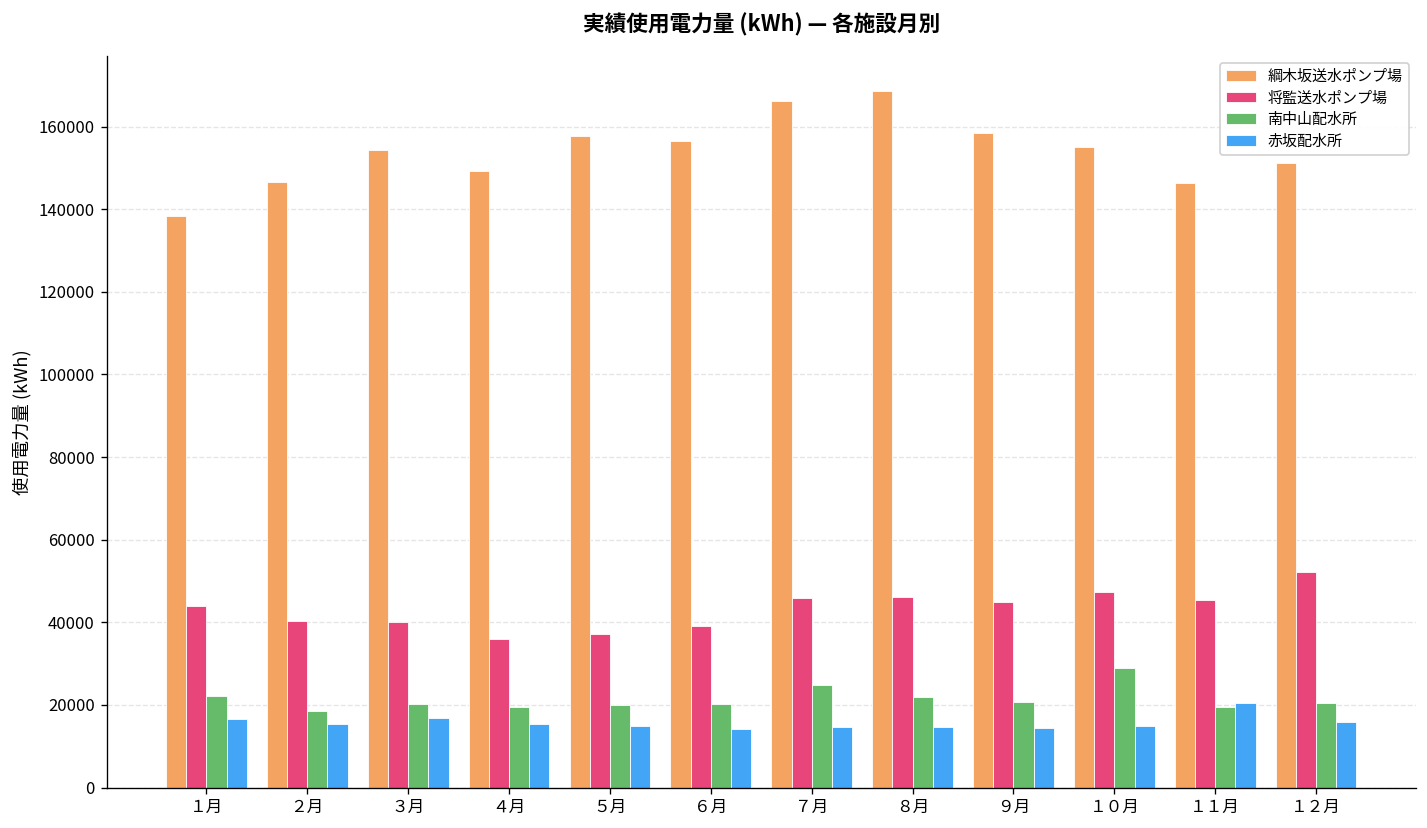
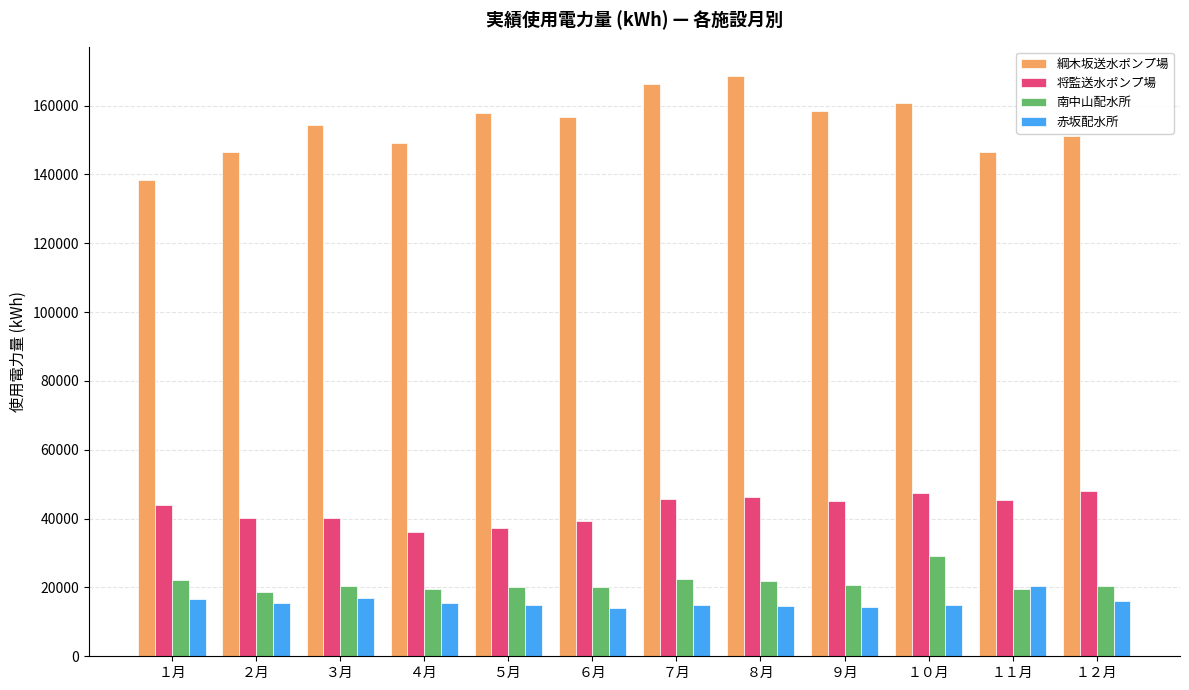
  {
    "綱木坂送水ポンプ場": {
      "１月": 138000,
      "２月": 147000,
      "３月": 154000,
      "４月": 149000,
      "５月": 158000,
      "６月": 157000,
      "７月": 166000,
      "８月": 169000,
      "９月": 158000,
-     "１０月": 155000,
+     "１０月": 161000,
      "１１月": 146000,
      "１２月": 151000
    },
    "将監送水ポンプ場": {
      "１月": 44000,
      "２月": 40000,
      "３月": 40000,
      "４月": 36000,
      "５月": 37000,
      "６月": 39000,
      "７月": 46000,
      "８月": 46000,
      "９月": 45000,
      "１０月": 47000,
      "１１月": 45000,
-     "１２月": 52000
+     "１２月": 48000
    },
    "南中山配水所": {
      "１月": 22000,
      "２月": 19000,
      "３月": 20000,
      "４月": 19000,
      "５月": 20000,
      "６月": 20000,
-     "７月": 25000,
+     "７月": 22000,
      "８月": 22000,
      "９月": 21000,
      "１０月": 29000,
      "１１月": 19000,
      "１２月": 21000
    },
    "赤坂配水所": {
      "１月": 17000,
      "２月": 15000,
      "３月": 17000,
      "４月": 15000,
      "５月": 15000,
      "６月": 14000,
      "７月": 15000,
      "８月": 15000,
      "９月": 14000,
      "１０月": 15000,
      "１１月": 20000,
      "１２月": 16000
    }
  }
